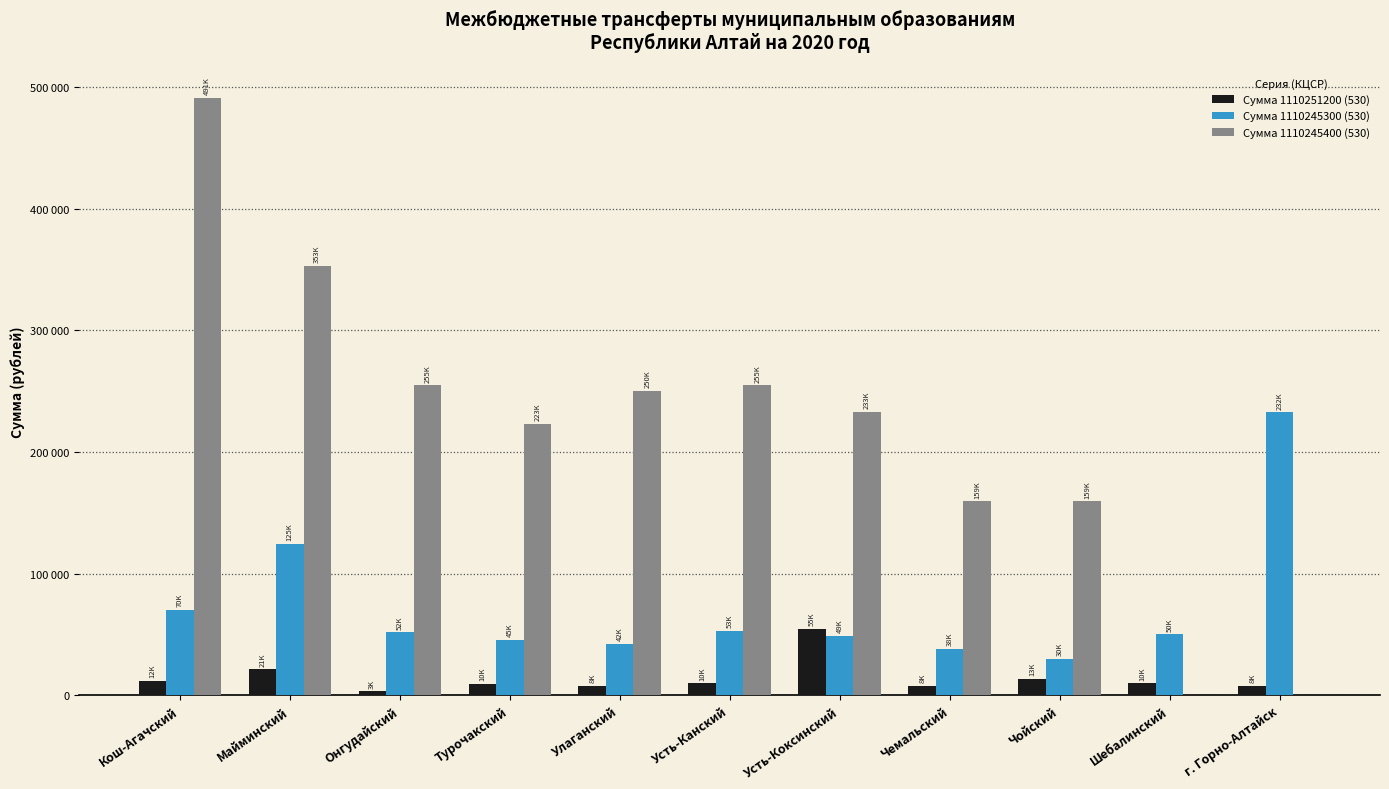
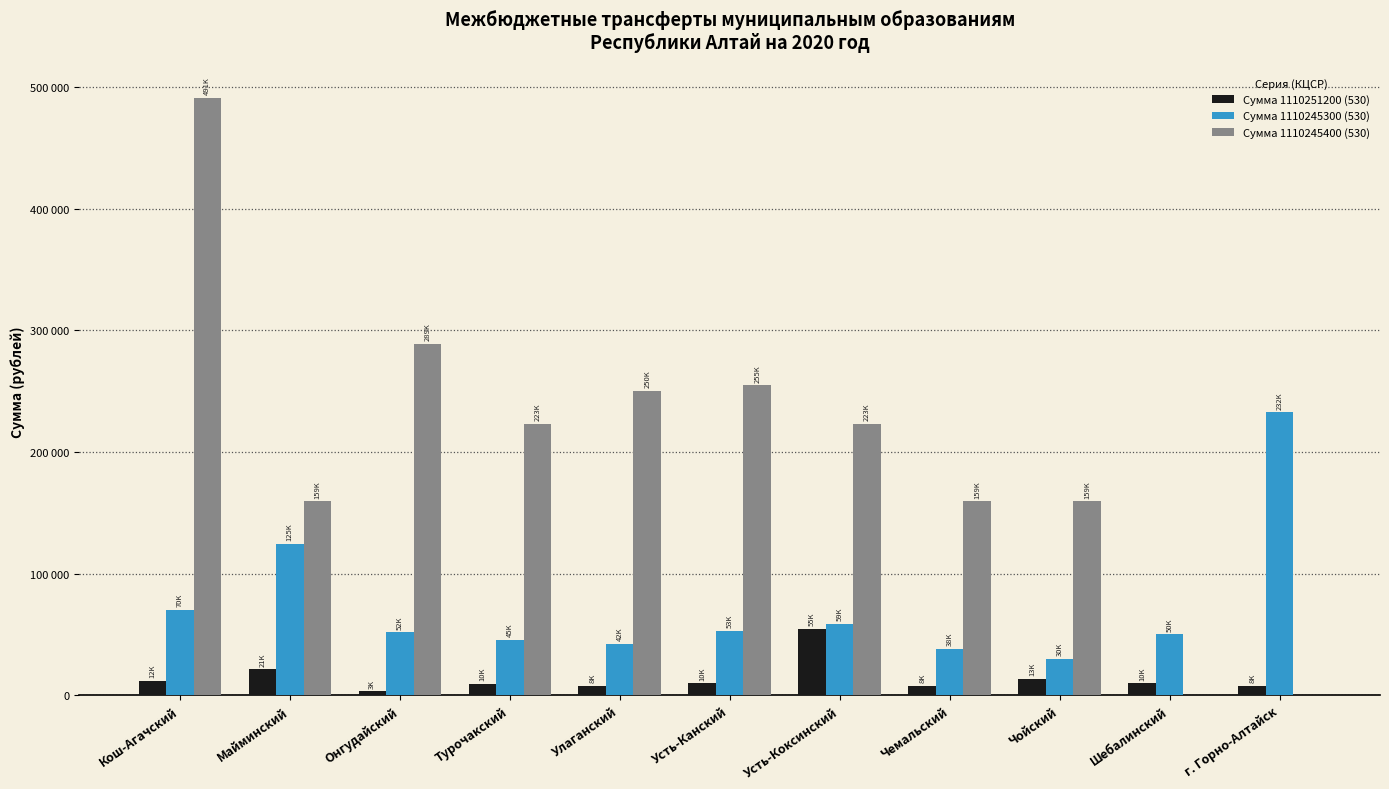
  {
    "Сумма 1110251200 (530)": {
      "Кош-Агачский": "12K",
      "Майминский": "21K",
      "Онгудайский": "3K",
      "Турочакский": "10K",
      "Улаганский": "8K",
      "Усть-Канский": "10K",
      "Усть-Коксинский": "55K",
      "Чемальский": "8K",
      "Чойский": "13K",
      "Шебалинский": "10K",
      "г. Горно-Алтайск": "8K"
    },
    "Сумма 1110245300 (530)": {
      "Кош-Агачский": "70K",
      "Майминский": "125K",
      "Онгудайский": "52K",
      "Турочакский": "45K",
      "Улаганский": "42K",
      "Усть-Канский": "53K",
-     "Усть-Коксинский": "49K",
+     "Усть-Коксинский": "59K",
      "Чемальский": "38K",
      "Чойский": "30K",
      "Шебалинский": "50K",
      "г. Горно-Алтайск": "232K"
    },
    "Сумма 1110245400 (530)": {
      "Кош-Агачский": "491K",
-     "Майминский": "353K",
-     "Онгудайский": "255K",
+     "Майминский": "159K",
+     "Онгудайский": "289K",
      "Турочакский": "223K",
      "Улаганский": "250K",
      "Усть-Канский": "255K",
-     "Усть-Коксинский": "233K",
+     "Усть-Коксинский": "223K",
      "Чемальский": "159K",
      "Чойский": "159K"
    }
  }
